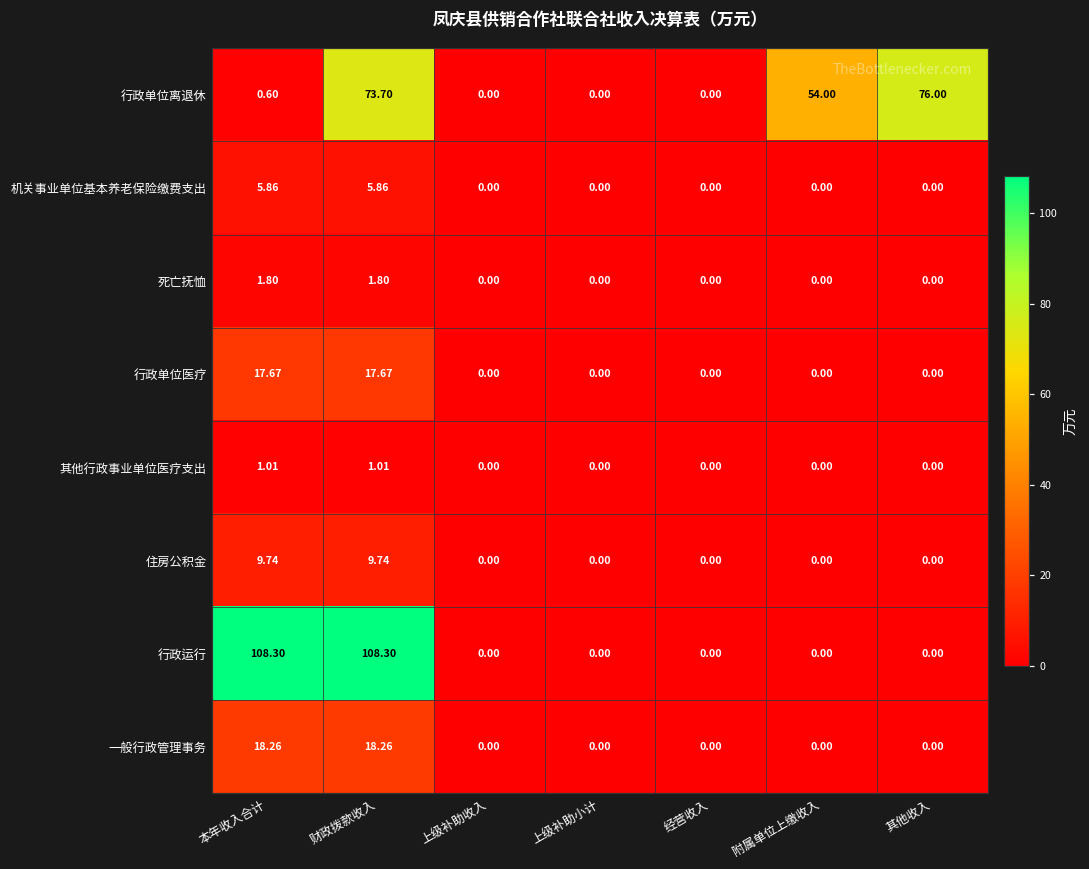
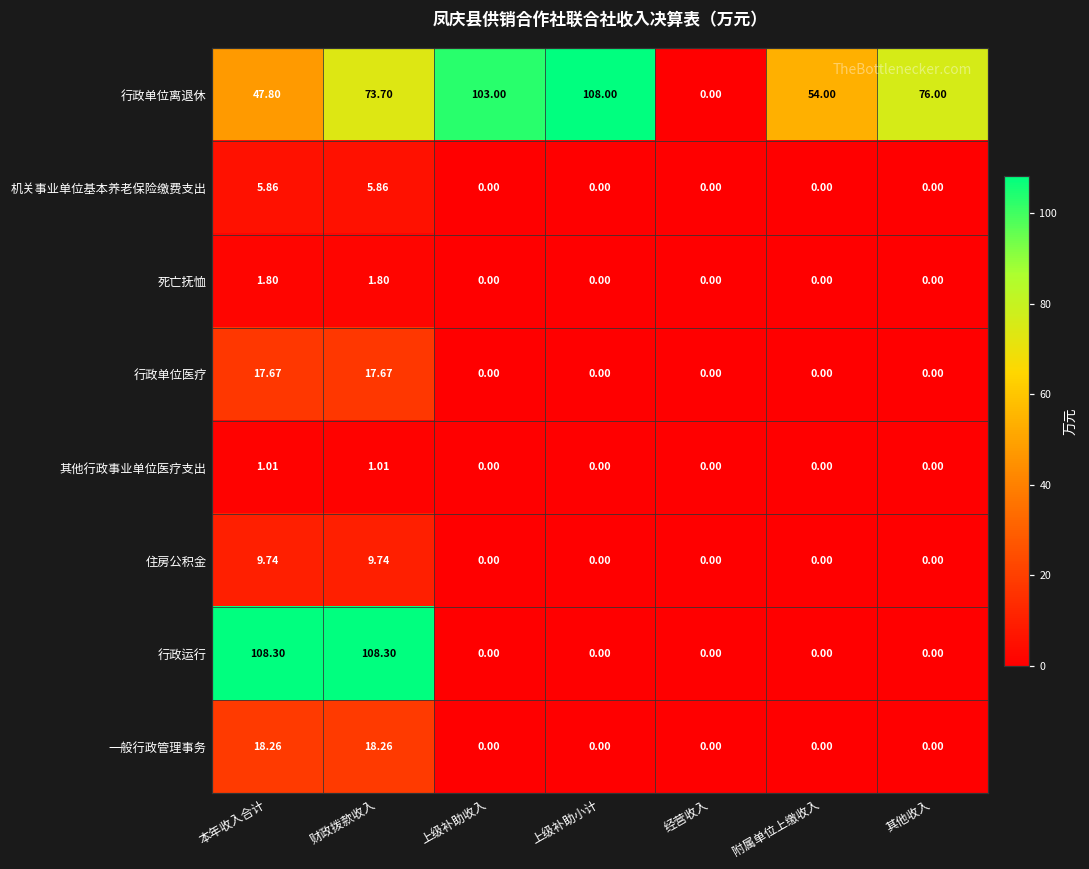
  {
    "行政单位离退休": {
-     "本年收入合计": 0.60,
+     "本年收入合计": 47.80,
      "财政拨款收入": 73.70,
-     "上级补助收入": 0.00,
-     "上级补助小计": 0.00,
+     "上级补助收入": 103.00,
+     "上级补助小计": 108.00,
      "经营收入": 0.00,
      "附属单位上缴收入": 54.00
    },
    "机关事业单位基本养老保险缴费支出": {
      "本年收入合计": 5.86,
      "财政拨款收入": 5.86,
      "上级补助收入": 0.00,
      "上级补助小计": 0.00,
      "经营收入": 0.00,
      "附属单位上缴收入": 0.00,
      "其他收入": 0.00
    },
    "死亡抚恤": {
      "本年收入合计": 1.80,
      "财政拨款收入": 1.80,
      "上级补助收入": 0.00,
      "上级补助小计": 0.00,
      "经营收入": 0.00,
      "附属单位上缴收入": 0.00,
      "其他收入": 0.00
    },
    "行政单位医疗": {
      "本年收入合计": 17.67,
      "财政拨款收入": 17.67,
      "上级补助收入": 0.00,
      "上级补助小计": 0.00,
      "经营收入": 0.00,
      "附属单位上缴收入": 0.00,
      "其他收入": 0.00
    },
    "其他行政事业单位医疗支出": {
      "本年收入合计": 1.01,
      "财政拨款收入": 1.01,
      "上级补助收入": 0.00,
      "上级补助小计": 0.00,
      "经营收入": 0.00,
      "附属单位上缴收入": 0.00,
      "其他收入": 0.00
    },
    "住房公积金": {
      "本年收入合计": 9.74,
      "财政拨款收入": 9.74,
      "上级补助收入": 0.00,
      "上级补助小计": 0.00,
      "经营收入": 0.00,
      "附属单位上缴收入": 0.00,
      "其他收入": 0.00
    },
    "行政运行": {
      "本年收入合计": 108.30,
      "财政拨款收入": 108.30,
      "上级补助收入": 0.00,
      "上级补助小计": 0.00,
      "经营收入": 0.00,
      "附属单位上缴收入": 0.00,
      "其他收入": 0.00
    },
    "一般行政管理事务": {
      "本年收入合计": 18.26,
      "财政拨款收入": 18.26,
      "上级补助收入": 0.00,
      "上级补助小计": 0.00,
      "经营收入": 0.00,
      "附属单位上缴收入": 0.00,
      "其他收入": 0.00
    }
  }
